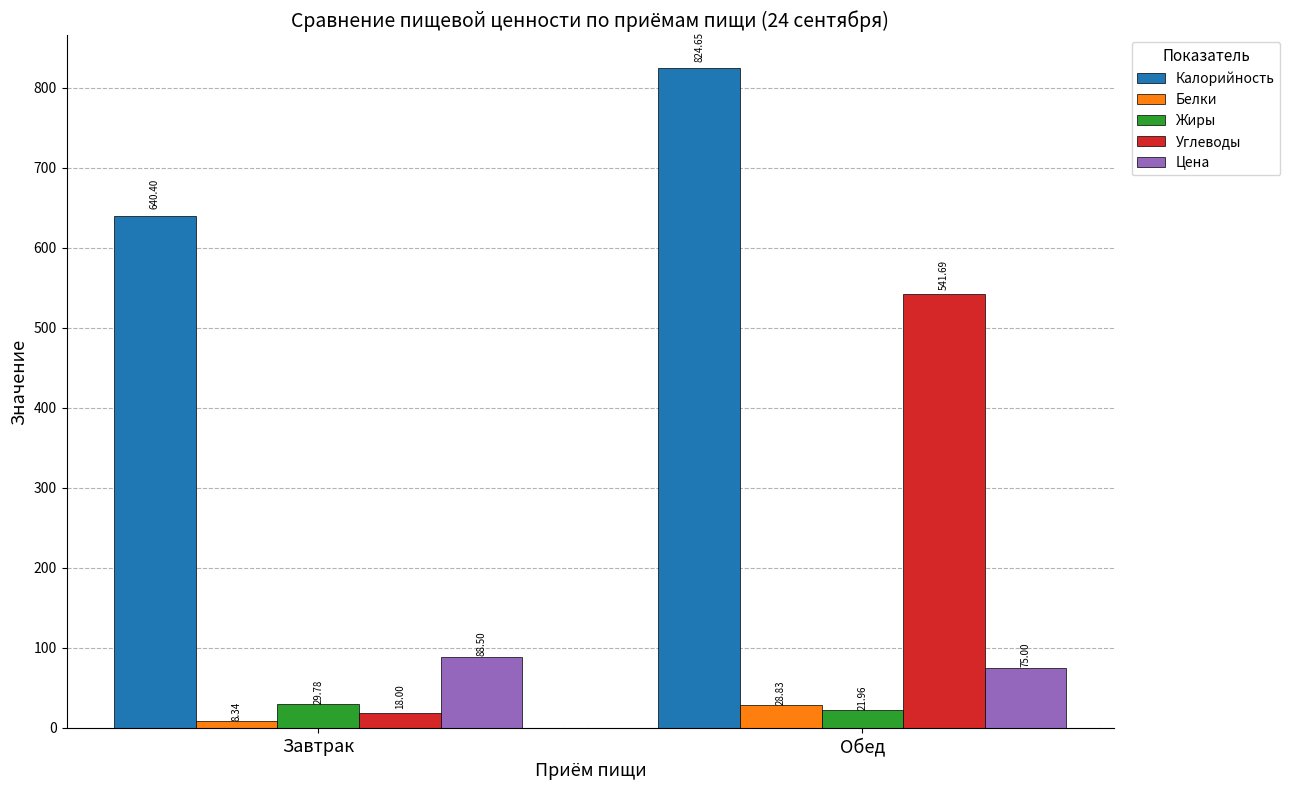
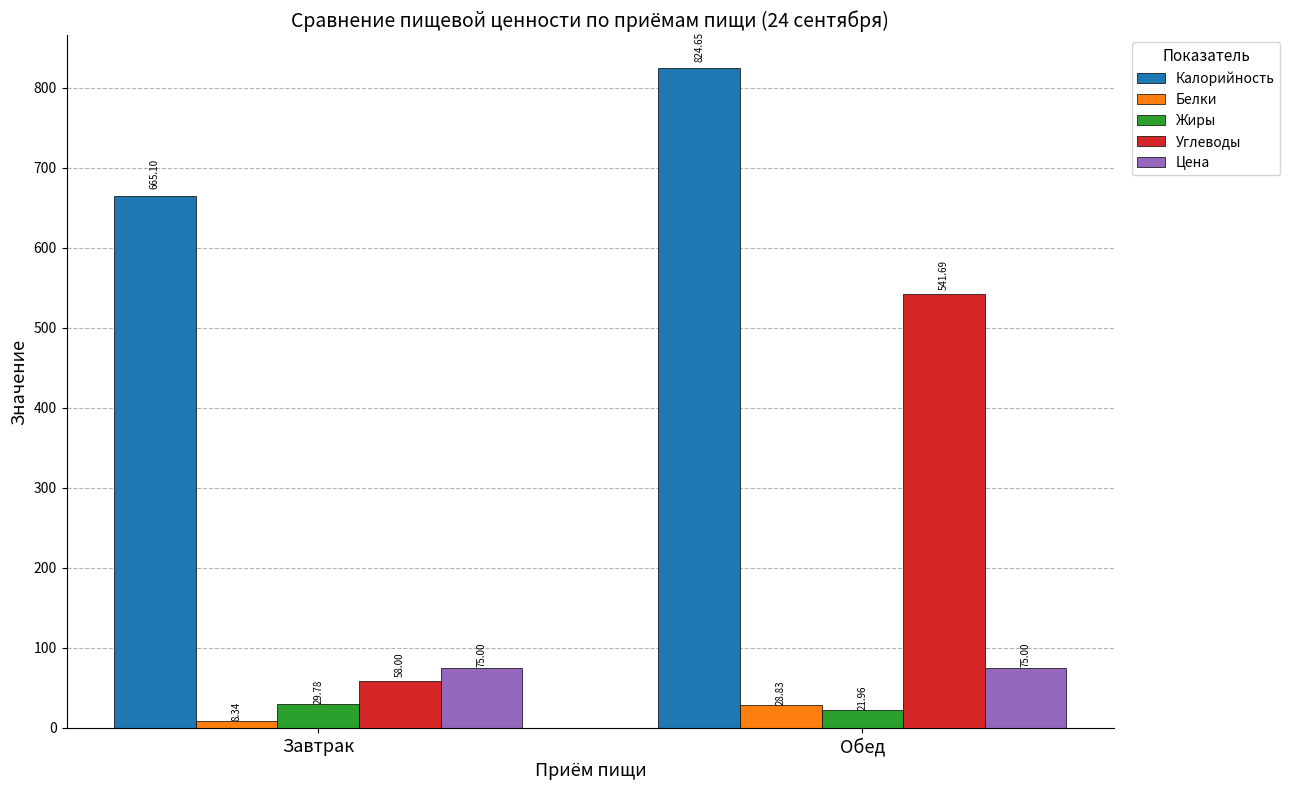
  {
    "Калорийность": {
-     "Завтрак": 640.40,
+     "Завтрак": 665.10,
      "Обед": 824.65
    },
    "Белки": {
      "Завтрак": 8.34,
      "Обед": 28.83
    },
    "Жиры": {
      "Завтрак": 29.78,
      "Обед": 21.96
    },
    "Углеводы": {
-     "Завтрак": 18.00,
+     "Завтрак": 58.00,
      "Обед": 541.69
    },
    "Цена": {
-     "Завтрак": 88.50,
+     "Завтрак": 75.00,
      "Обед": 75.00
    }
  }
